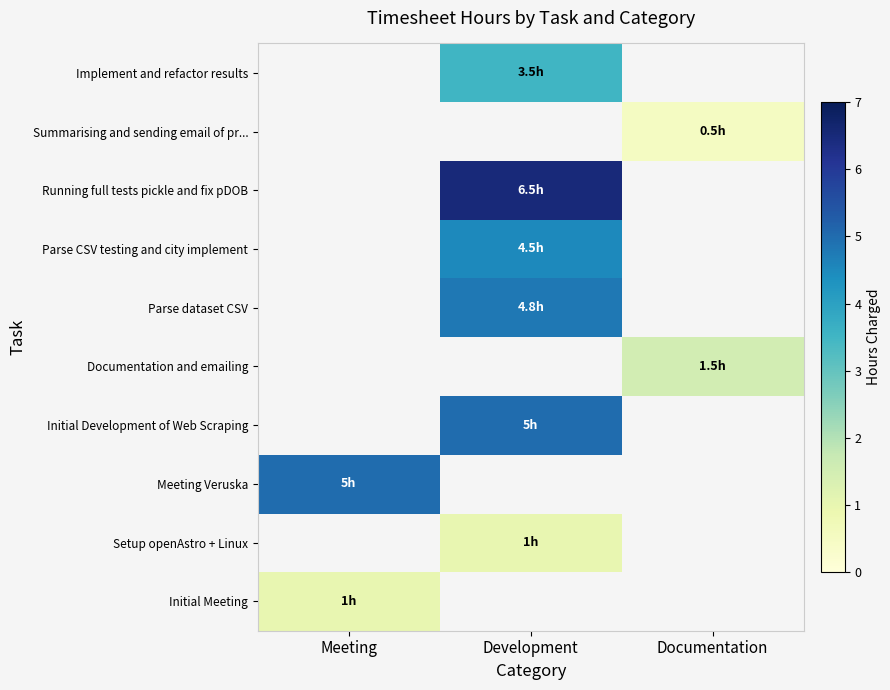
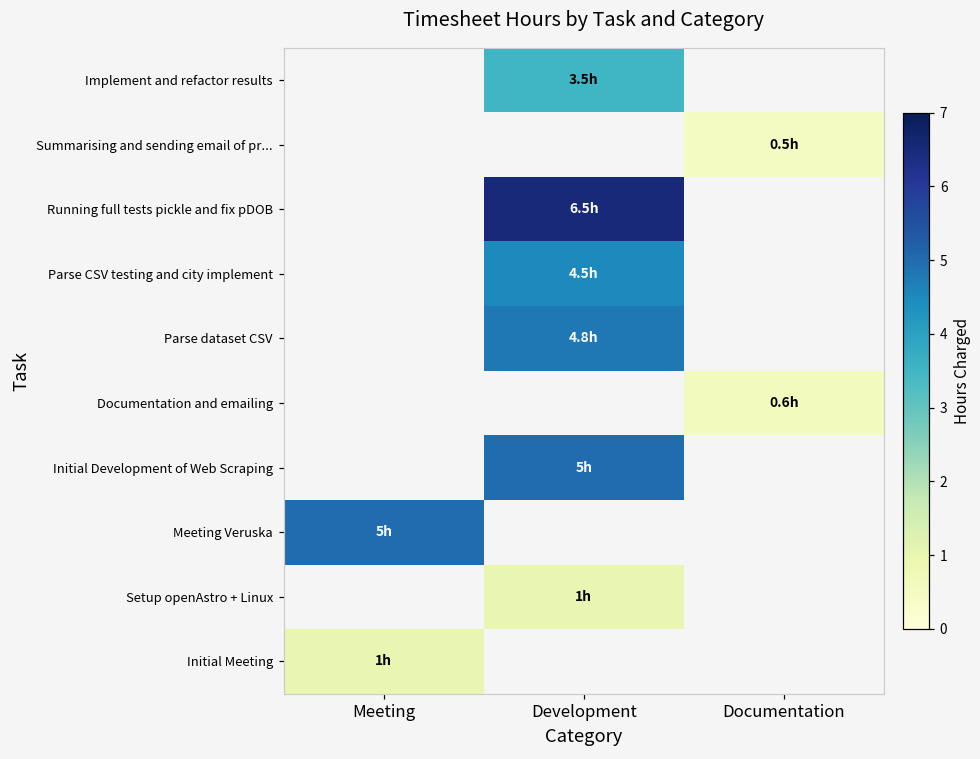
  {
    "Implement and refactor results": {
      "Development": "3.5h"
    },
    "Summarising and sending email of pr...": {
      "Documentation": "0.5h"
    },
    "Running full tests pickle and fix pDOB": {
      "Development": "6.5h"
    },
    "Parse CSV testing and city implement": {
      "Development": "4.5h"
    },
    "Parse dataset CSV": {
      "Development": "4.8h"
    },
    "Documentation and emailing": {
-     "Documentation": "1.5h"
+     "Documentation": "0.6h"
    },
    "Initial Development of Web Scraping": {
      "Development": "5h"
    },
    "Meeting Veruska": {
      "Meeting": "5h"
    },
    "Setup openAstro + Linux": {
      "Development": "1h"
    },
    "Initial Meeting": {
      "Meeting": "1h"
    }
  }
